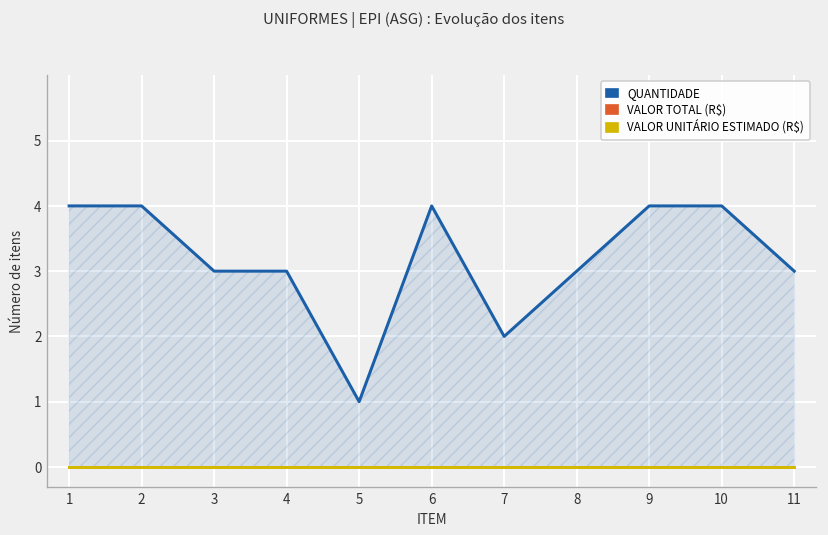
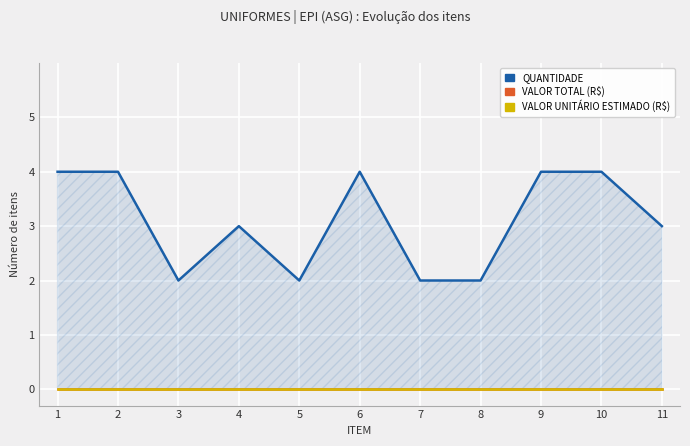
  {
    "QUANTIDADE": {
      "1": 4,
      "2": 4,
-     "3": 3,
+     "3": 2,
      "4": 3,
-     "5": 1,
+     "5": 2,
      "6": 4,
      "7": 2,
-     "8": 3,
+     "8": 2,
      "9": 4,
      "10": 4,
      "11": 3
    },
    "VALOR UNITÁRIO ESTIMADO (R$)": {
      "1": 0,
      "2": 0,
      "3": 0,
      "4": 0,
      "5": 0,
      "6": 0,
      "7": 0,
      "8": 0,
      "9": 0,
      "10": 0,
      "11": 0
    }
  }
